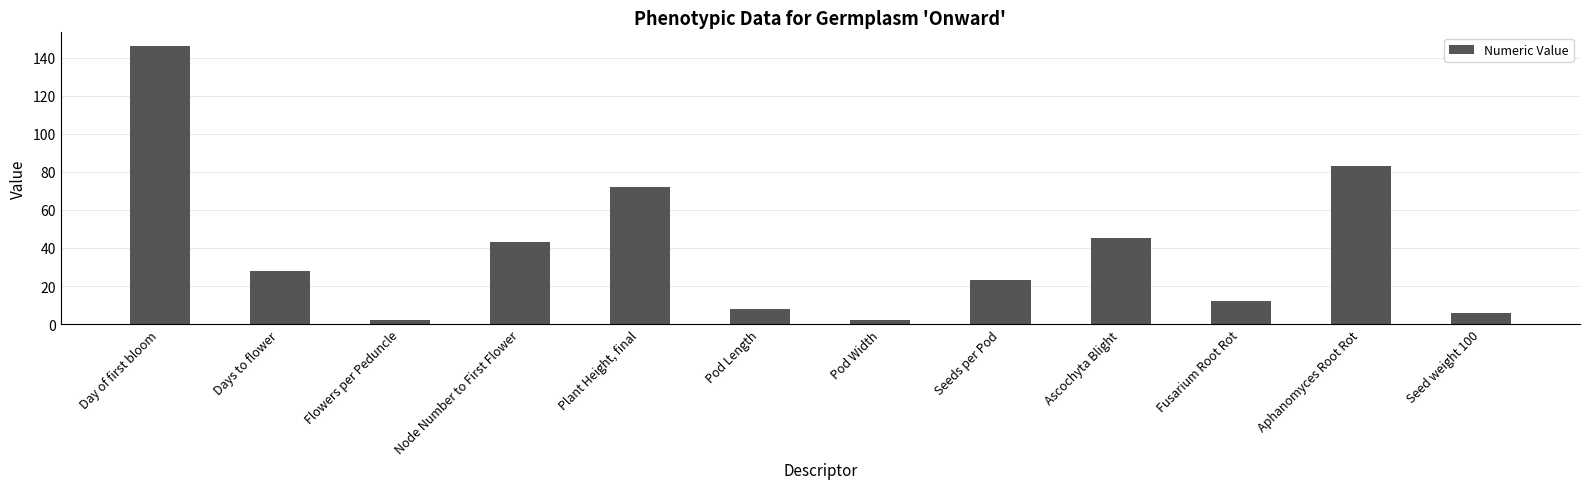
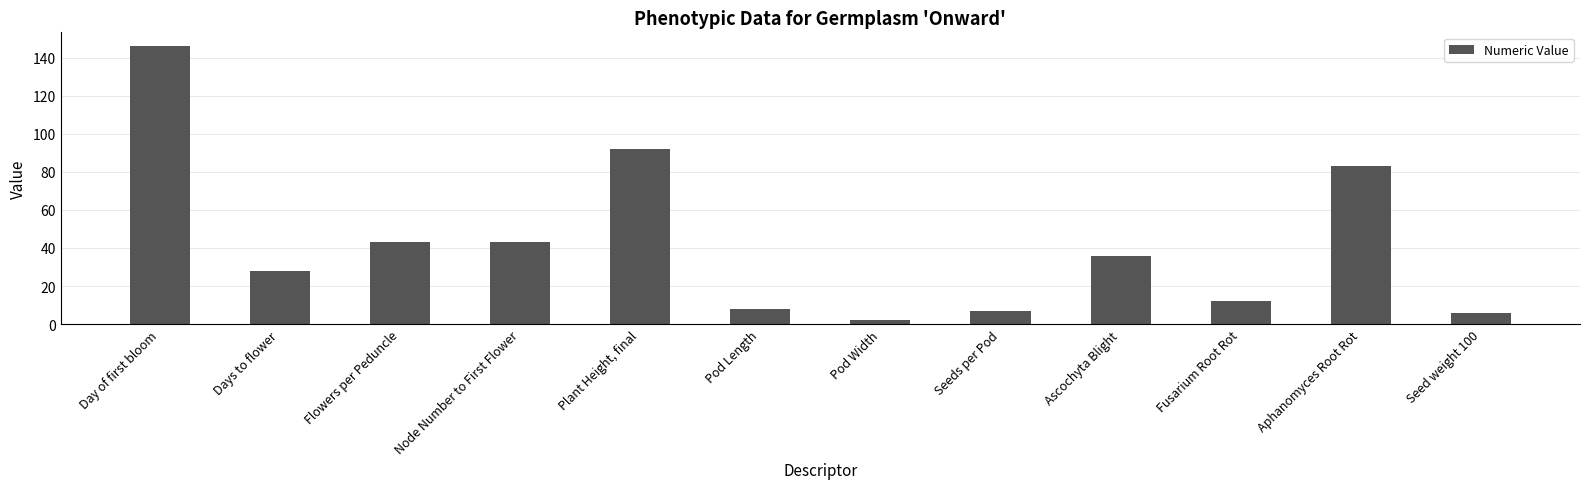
  {
    "Day of first bloom": 146,
    "Days to flower": 28,
-   "Flowers per Peduncle": 2,
+   "Flowers per Peduncle": 43,
    "Node Number to First Flower": 43,
-   "Plant Height, final": 72,
+   "Plant Height, final": 92,
    "Pod Length": 8,
    "Pod Width": 2,
-   "Seeds per Pod": 23,
-   "Ascochyta Blight": 45,
+   "Seeds per Pod": 7,
+   "Ascochyta Blight": 36,
    "Fusarium Root Rot": 12,
    "Aphanomyces Root Rot": 83,
    "Seed weight 100": 6
  }
